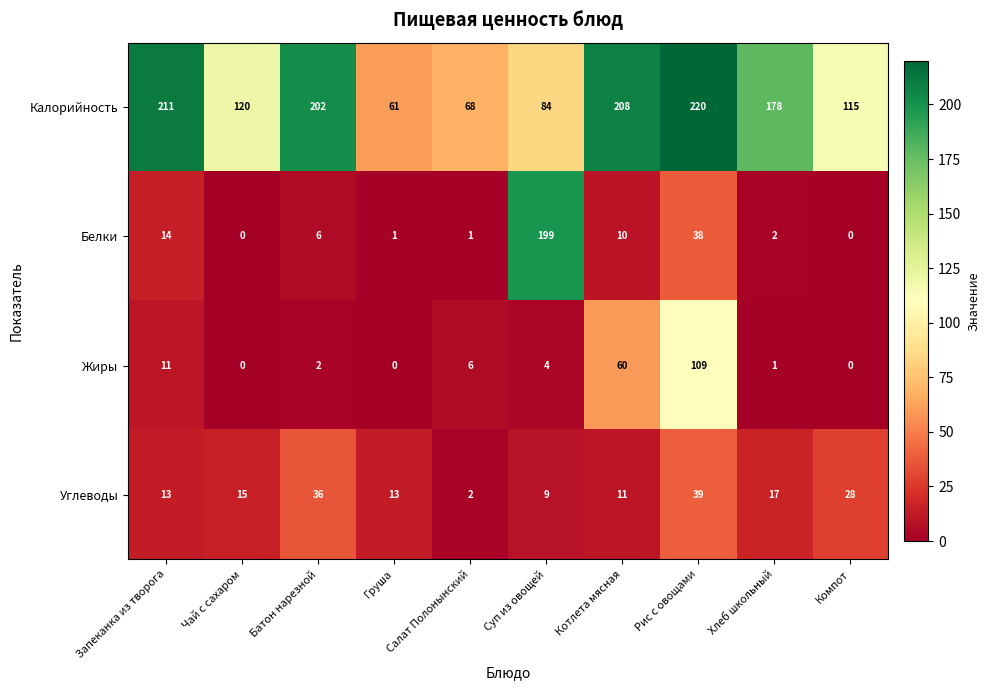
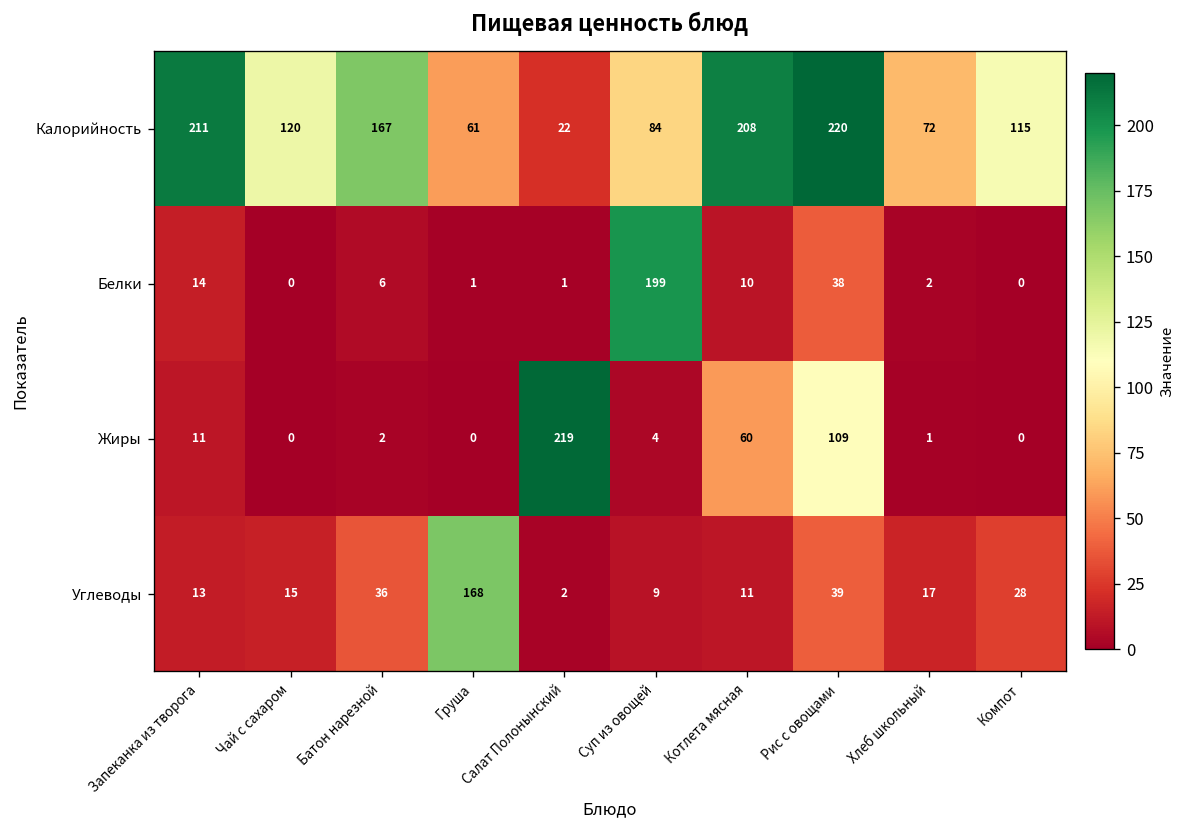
  {
    "Калорийность": {
      "Запеканка из творога": 211,
      "Чай с сахаром": 120,
-     "Батон нарезной": 202,
+     "Батон нарезной": 167,
      "Груша": 61,
-     "Салат Полонынский": 68,
+     "Салат Полонынский": 22,
      "Суп из овощей": 84,
      "Котлета мясная": 208,
      "Рис с овощами": 220,
-     "Хлеб школьный": 178,
+     "Хлеб школьный": 72,
      "Компот": 115
    },
    "Белки": {
      "Запеканка из творога": 14,
      "Чай с сахаром": 0,
      "Батон нарезной": 6,
      "Груша": 1,
      "Салат Полонынский": 1,
      "Суп из овощей": 199,
      "Котлета мясная": 10,
      "Рис с овощами": 38,
      "Хлеб школьный": 2,
      "Компот": 0
    },
    "Жиры": {
      "Запеканка из творога": 11,
      "Чай с сахаром": 0,
      "Батон нарезной": 2,
      "Груша": 0,
-     "Салат Полонынский": 6,
+     "Салат Полонынский": 219,
      "Суп из овощей": 4,
      "Котлета мясная": 60,
      "Рис с овощами": 109,
      "Хлеб школьный": 1,
      "Компот": 0
    },
    "Углеводы": {
      "Запеканка из творога": 13,
      "Чай с сахаром": 15,
      "Батон нарезной": 36,
-     "Груша": 13,
+     "Груша": 168,
      "Салат Полонынский": 2,
      "Суп из овощей": 9,
      "Котлета мясная": 11,
      "Рис с овощами": 39,
      "Хлеб школьный": 17,
      "Компот": 28
    }
  }
